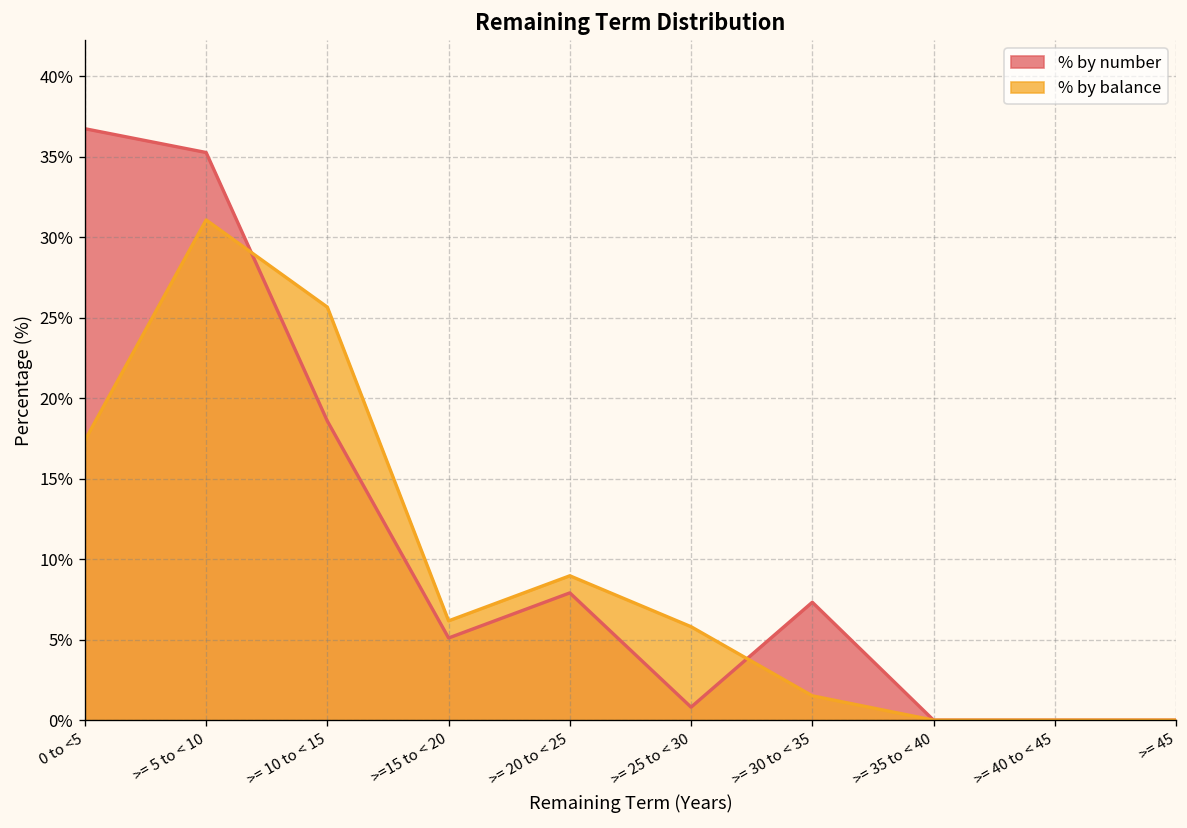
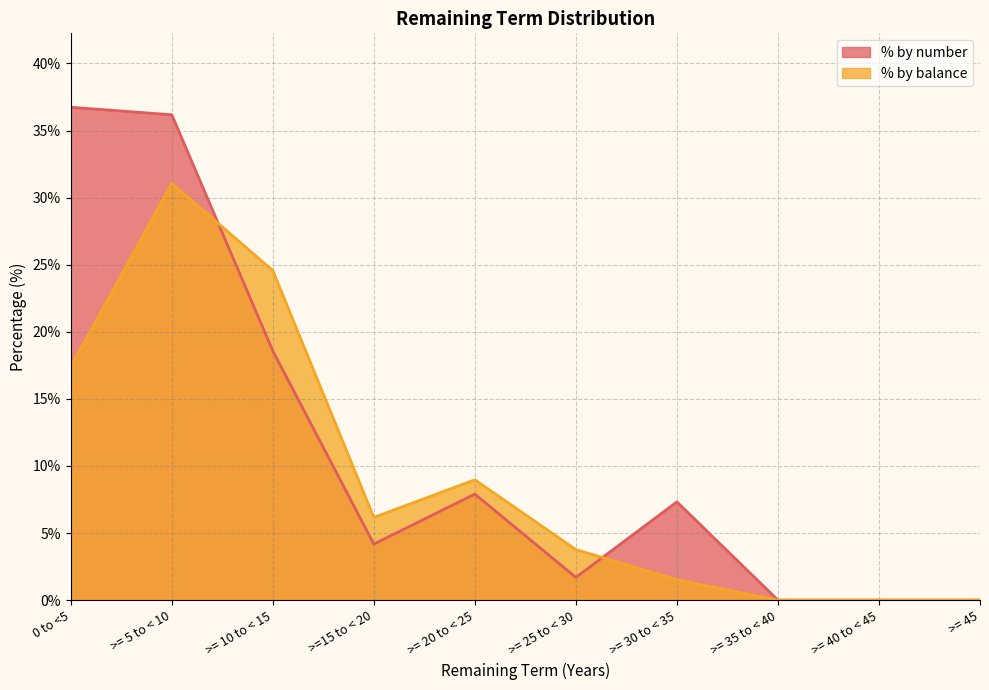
  {
    "% by number": {
      "0 to <5": "36.7%",
-     ">= 5 to < 10": "35.3%",
+     ">= 5 to < 10": "36.2%",
      ">= 10 to < 15": "18.6%",
-     ">=15 to < 20": "5.1%",
+     ">=15 to < 20": "4.2%",
      ">= 20 to < 25": "7.9%",
-     ">= 25 to < 30": "0.8%",
+     ">= 25 to < 30": "1.7%",
      ">= 30 to < 35": "7.3%"
    },
    "% by balance": {
      "0 to <5": "17.4%",
      ">= 5 to < 10": "31.1%",
-     ">= 10 to < 15": "25.7%",
+     ">= 10 to < 15": "24.6%",
      ">=15 to < 20": "6.2%",
      ">= 20 to < 25": "9.0%",
-     ">= 25 to < 30": "5.8%",
+     ">= 25 to < 30": "3.8%",
      ">= 30 to < 35": "1.5%"
    }
  }
